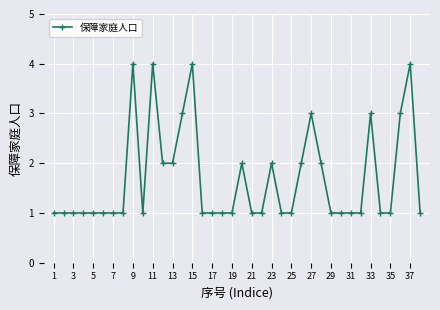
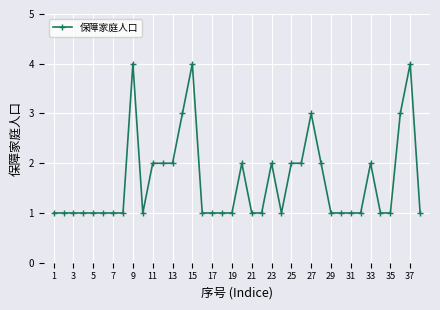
  {
    "1": 1,
    "3": 1,
    "5": 1,
    "7": 1,
    "9": 4,
-   "11": 4,
+   "11": 2,
    "13": 2,
    "15": 4,
    "17": 1,
    "19": 1,
    "21": 1,
    "23": 2,
-   "25": 1,
+   "25": 2,
    "27": 3,
    "29": 1,
    "31": 1,
-   "33": 3,
+   "33": 2,
    "35": 1,
    "37": 4
  }
